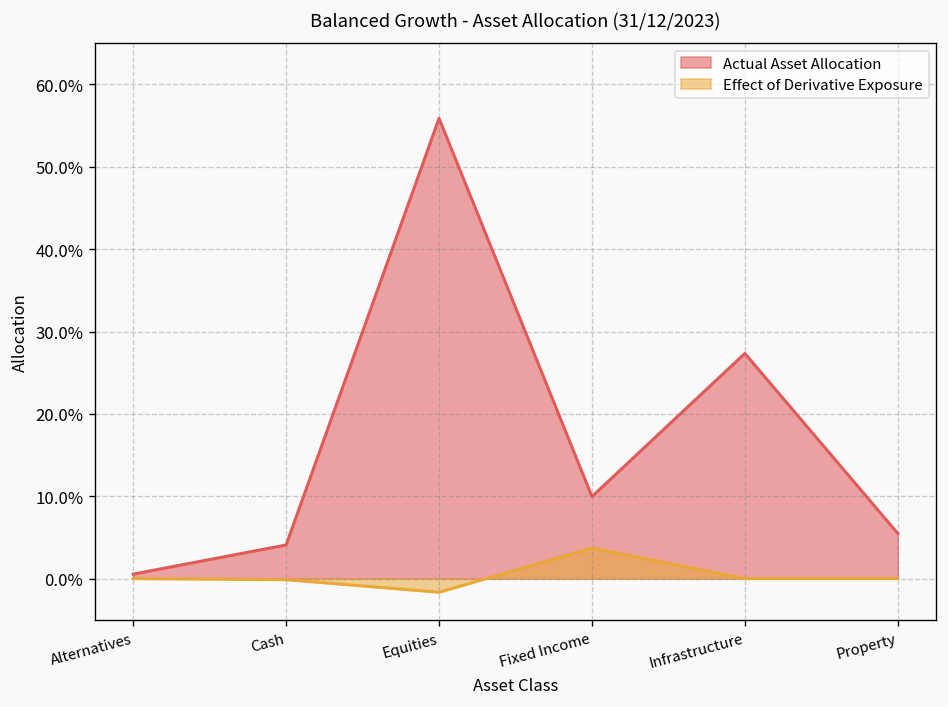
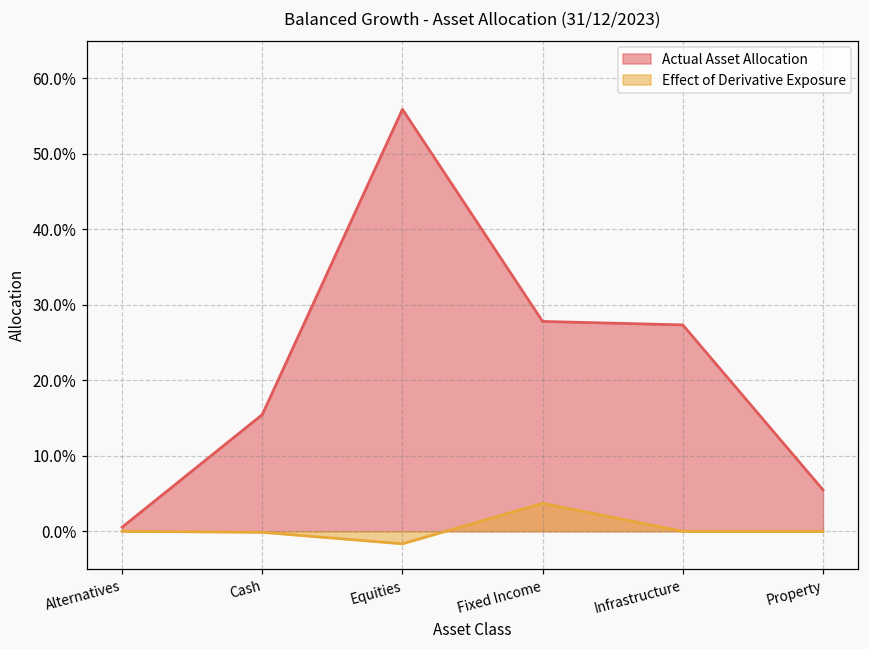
  {
    "Actual Asset Allocation": {
      "Alternatives": "1%",
-     "Cash": "4%",
+     "Cash": "15%",
      "Equities": "56%",
-     "Fixed Income": "10%",
+     "Fixed Income": "28%",
      "Infrastructure": "27%",
      "Property": "5%"
    }
  }
